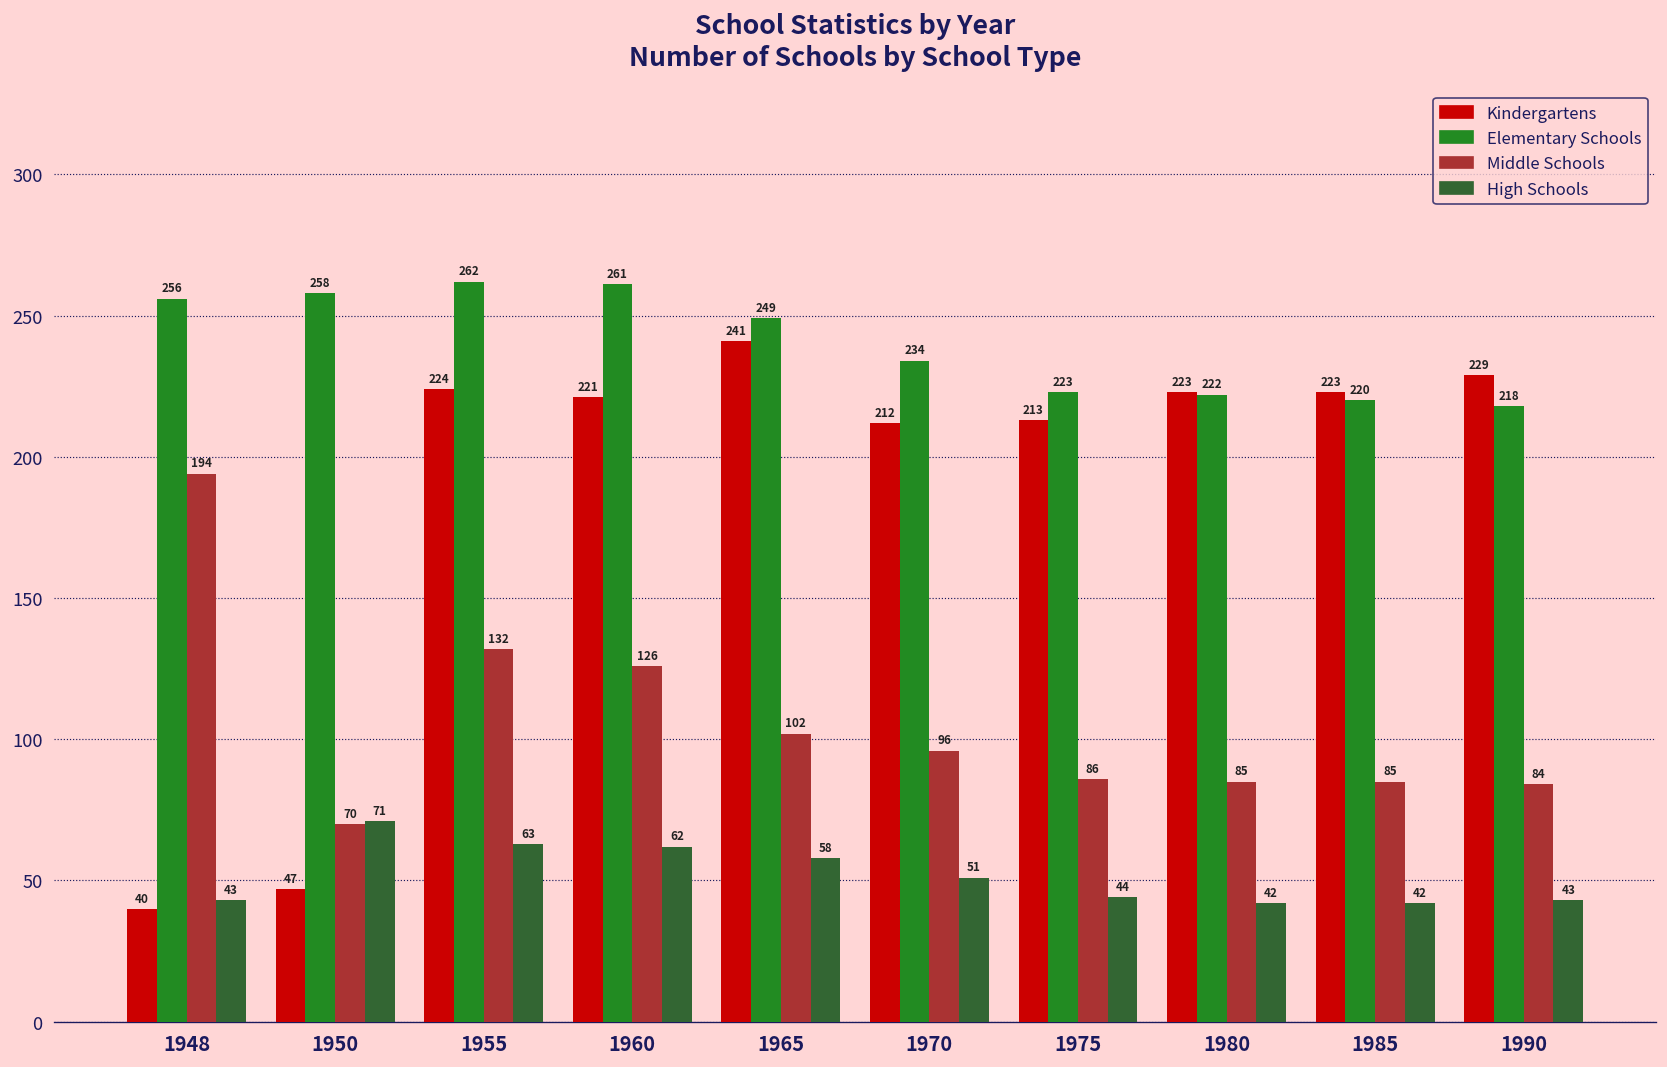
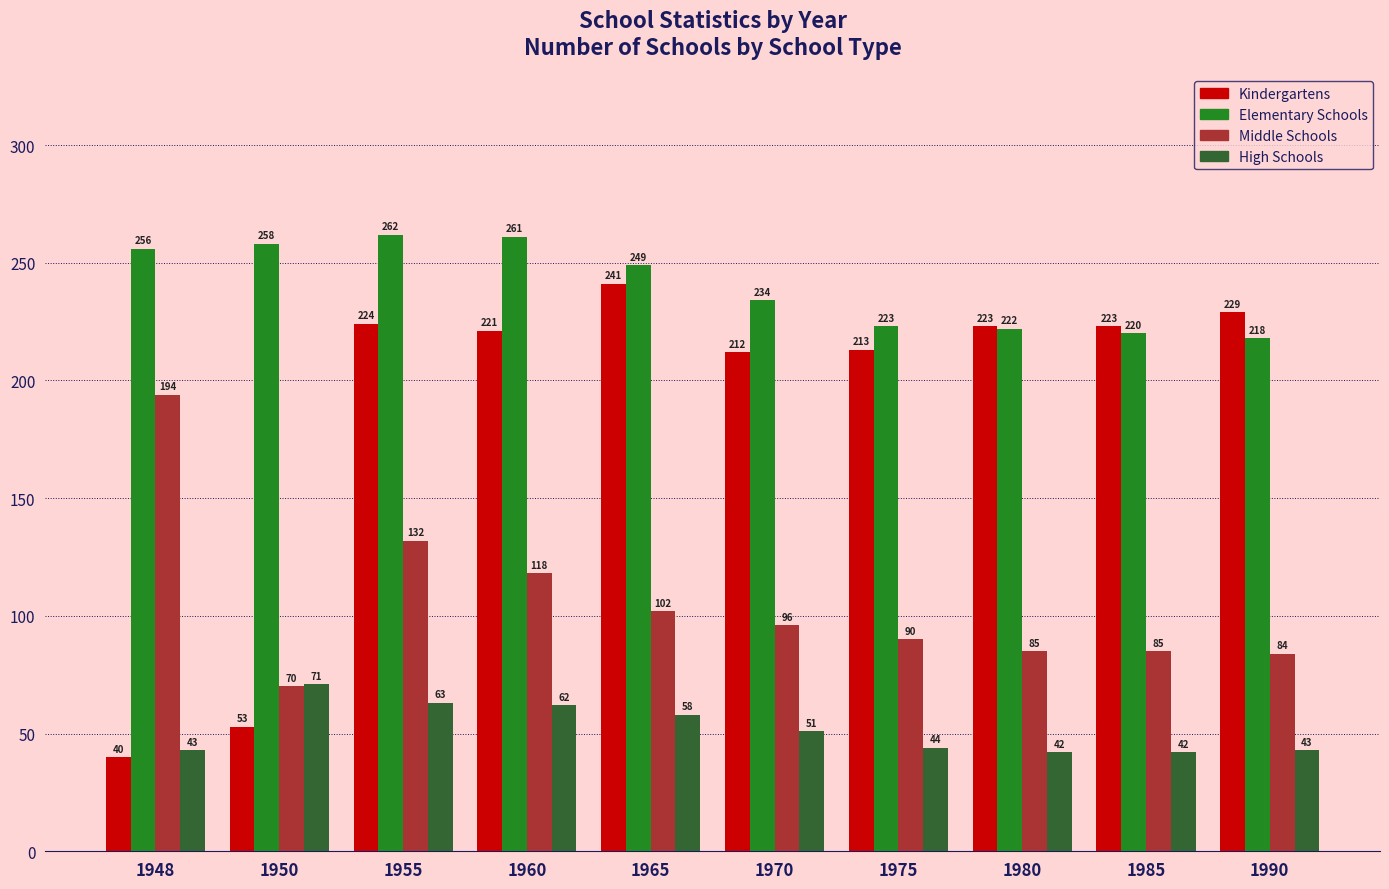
  {
    "Kindergartens": {
      "1948": 40,
-     "1950": 47,
+     "1950": 53,
      "1955": 224,
      "1960": 221,
      "1965": 241,
      "1970": 212,
      "1975": 213,
      "1980": 223,
      "1985": 223,
      "1990": 229
    },
    "Middle Schools": {
      "1948": 194,
      "1950": 70,
      "1955": 132,
-     "1960": 126,
+     "1960": 118,
      "1965": 102,
      "1970": 96,
-     "1975": 86,
+     "1975": 90,
      "1980": 85,
      "1985": 85,
      "1990": 84
    }
  }
